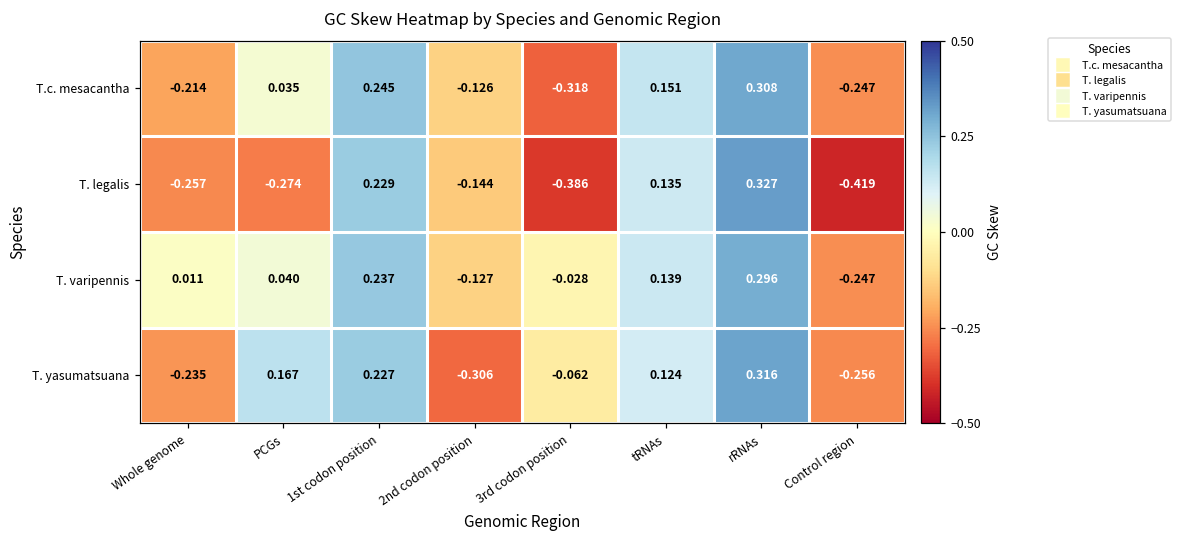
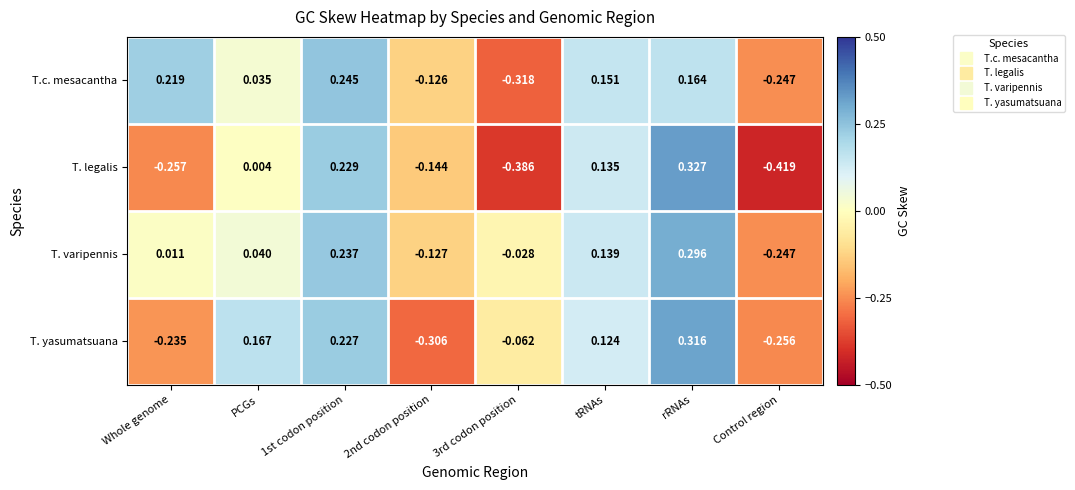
  {
    "T.c. mesacantha": {
-     "Whole genome": -0.214,
+     "Whole genome": 0.219,
      "PCGs": 0.035,
      "1st codon position": 0.245,
      "2nd codon position": -0.126,
      "3rd codon position": -0.318,
      "tRNAs": 0.151,
-     "rRNAs": 0.308,
+     "rRNAs": 0.164,
      "Control region": -0.247
    },
    "T. legalis": {
      "Whole genome": -0.257,
-     "PCGs": -0.274,
+     "PCGs": 0.004,
      "1st codon position": 0.229,
      "2nd codon position": -0.144,
      "3rd codon position": -0.386,
      "tRNAs": 0.135,
      "rRNAs": 0.327,
      "Control region": -0.419
    },
    "T. varipennis": {
      "Whole genome": 0.011,
      "PCGs": 0.040,
      "1st codon position": 0.237,
      "2nd codon position": -0.127,
      "3rd codon position": -0.028,
      "tRNAs": 0.139,
      "rRNAs": 0.296,
      "Control region": -0.247
    },
    "T. yasumatsuana": {
      "Whole genome": -0.235,
      "PCGs": 0.167,
      "1st codon position": 0.227,
      "2nd codon position": -0.306,
      "3rd codon position": -0.062,
      "tRNAs": 0.124,
      "rRNAs": 0.316,
      "Control region": -0.256
    }
  }
